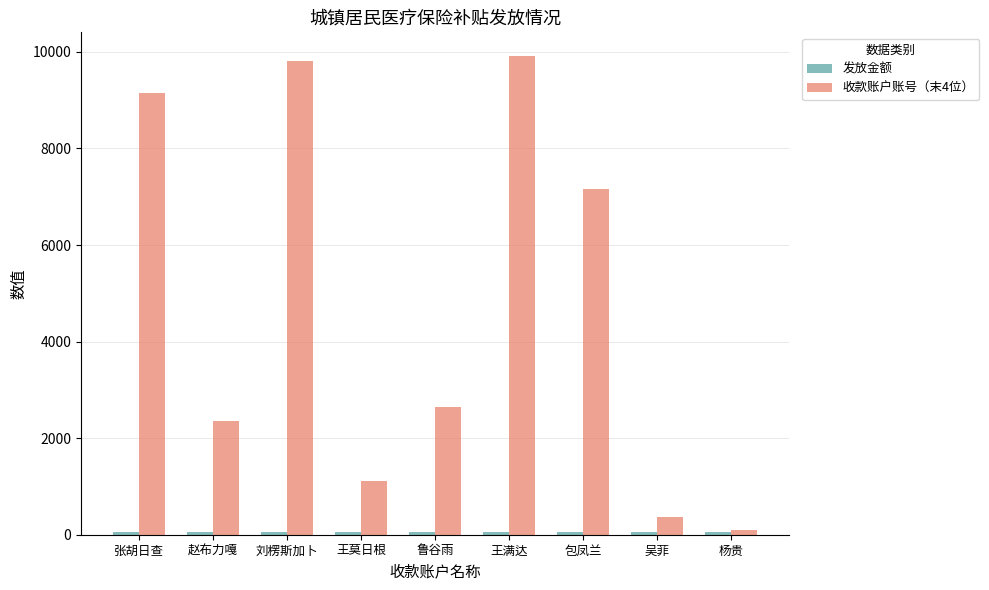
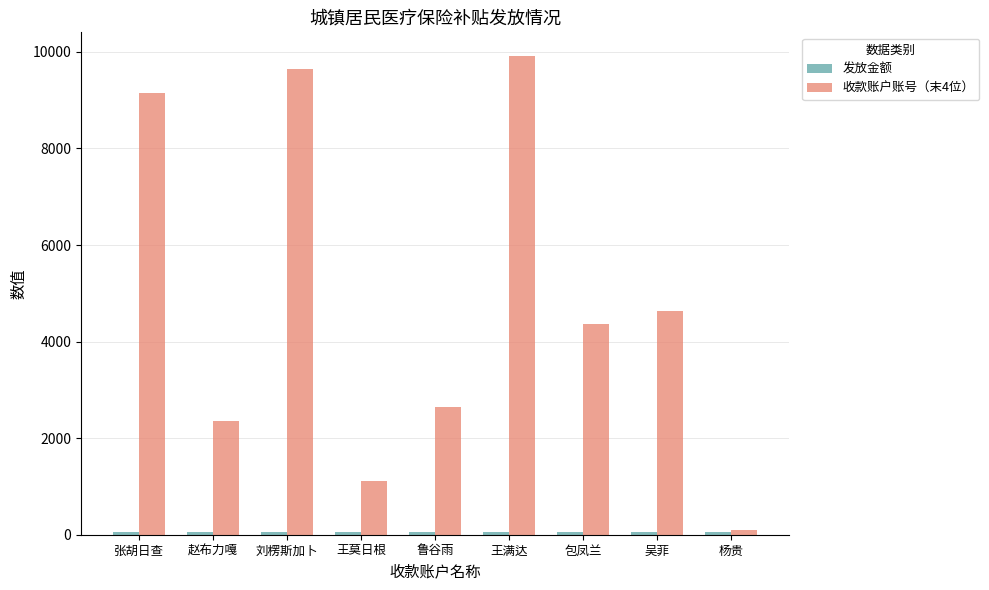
  {
    "收款账户账号（末4位）": {
      "张胡日查": 9200,
      "赵布力嘎": 2300,
-     "刘楞斯加卜": 9800,
+     "刘楞斯加卜": 9700,
      "王莫日根": 1100,
      "鲁谷雨": 2600,
      "王满达": 9900,
-     "包凤兰": 7200,
-     "吴菲": 400,
+     "包凤兰": 4400,
+     "吴菲": 4600,
      "杨贵": 100
    }
  }
